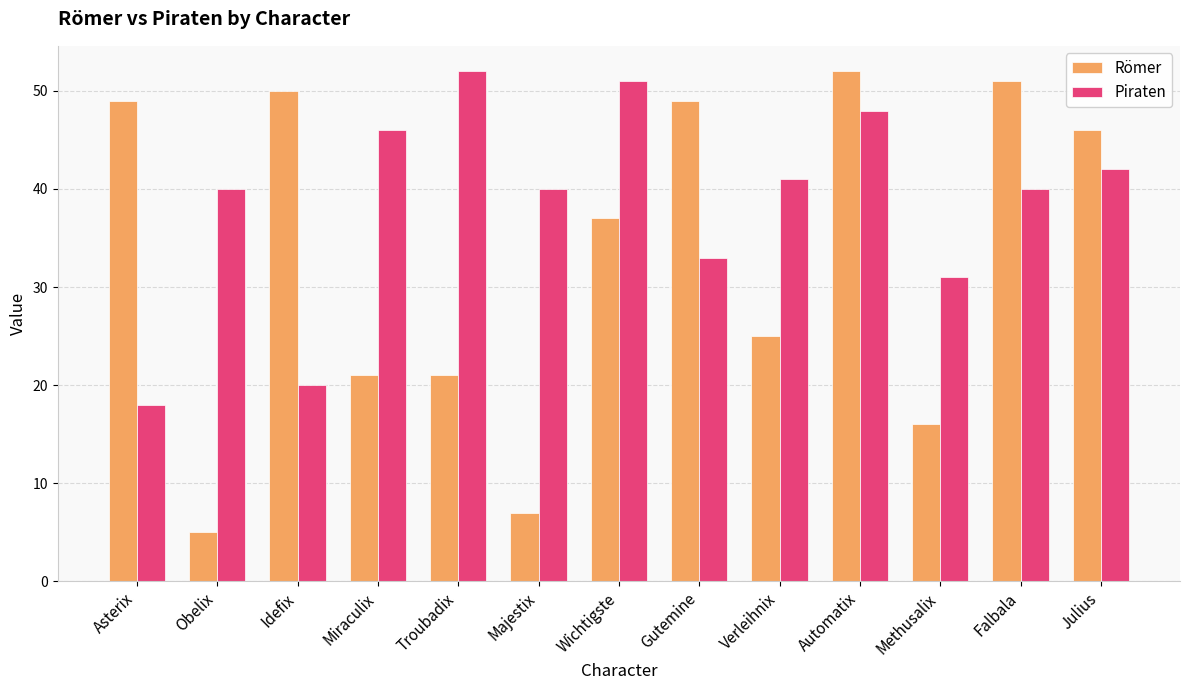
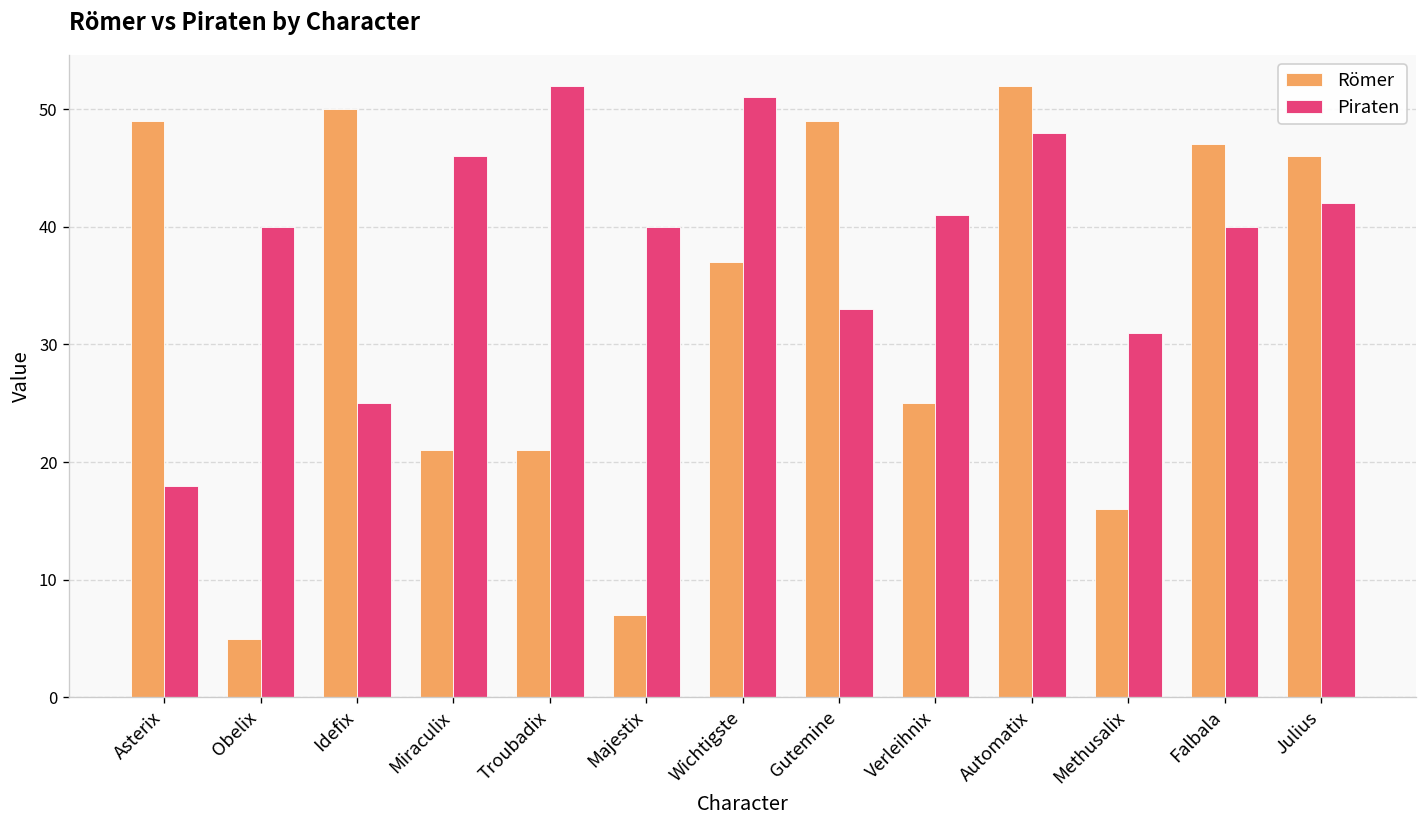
  {
    "Römer": {
      "Asterix": 49,
      "Obelix": 5,
      "Idefix": 50,
      "Miraculix": 21,
      "Troubadix": 21,
      "Majestix": 7,
      "Wichtigste": 37,
      "Gutemine": 49,
      "Verleihnix": 25,
      "Automatix": 52,
      "Methusalix": 16,
-     "Falbala": 51,
+     "Falbala": 47,
      "Julius": 46
    },
    "Piraten": {
      "Asterix": 18,
      "Obelix": 40,
-     "Idefix": 20,
+     "Idefix": 25,
      "Miraculix": 46,
      "Troubadix": 52,
      "Majestix": 40,
      "Wichtigste": 51,
      "Gutemine": 33,
      "Verleihnix": 41,
      "Automatix": 48,
      "Methusalix": 31,
      "Falbala": 40,
      "Julius": 42
    }
  }
